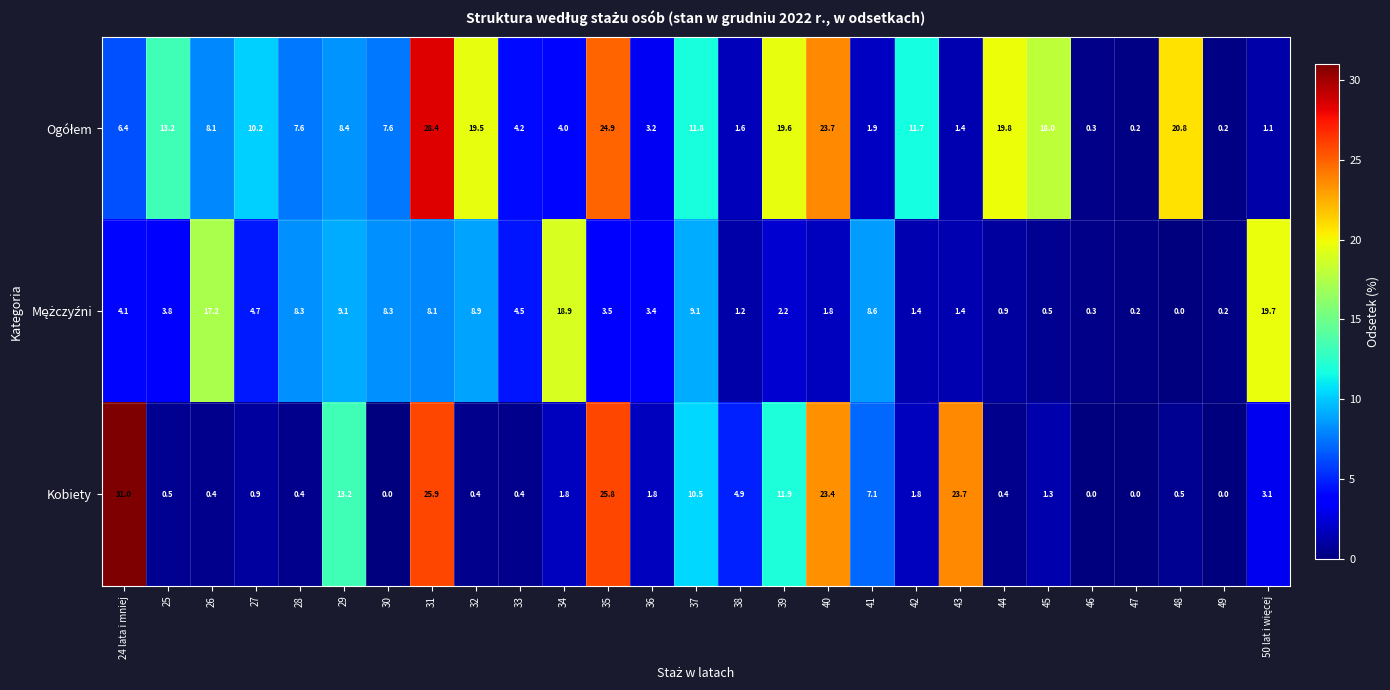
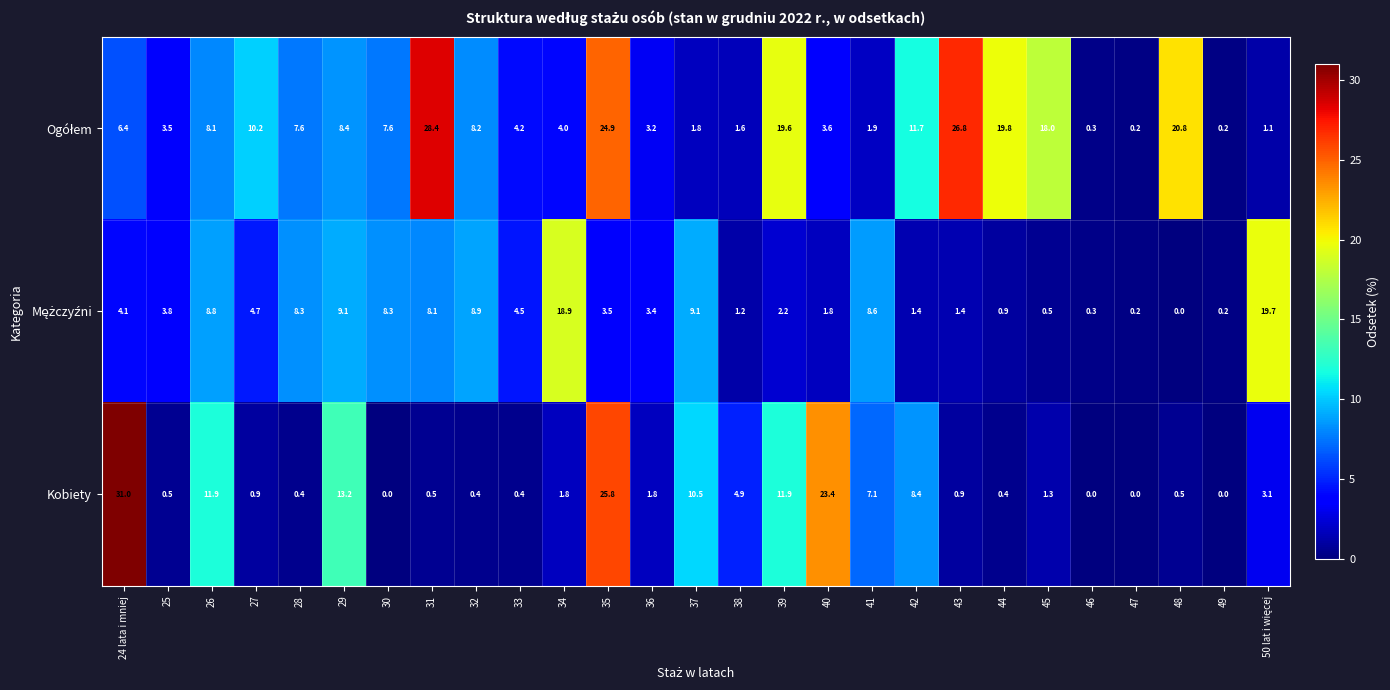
  {
    "Ogółem": {
      "24 lata i mniej": 6.4,
-     "25": 13.2,
+     "25": 3.5,
      "26": 8.1,
      "27": 10.2,
      "28": 7.6,
      "29": 8.4,
      "30": 7.6,
      "31": 28.4,
-     "32": 19.5,
+     "32": 8.2,
      "33": 4.2,
      "34": 4.0,
      "35": 24.9,
      "36": 3.2,
-     "37": 11.8,
+     "37": 1.8,
      "38": 1.6,
      "39": 19.6,
-     "40": 23.7,
+     "40": 3.6,
      "41": 1.9,
      "42": 11.7,
-     "43": 1.4,
+     "43": 26.8,
      "44": 19.8,
      "45": 18.0,
      "46": 0.3,
      "47": 0.2,
      "48": 20.8,
      "49": 0.2,
      "50 lat i więcej": 1.1
    },
    "Mężczyźni": {
      "24 lata i mniej": 4.1,
      "25": 3.8,
-     "26": 17.2,
+     "26": 8.8,
      "27": 4.7,
      "28": 8.3,
      "29": 9.1,
      "30": 8.3,
      "31": 8.1,
      "32": 8.9,
      "33": 4.5,
      "34": 18.9,
      "35": 3.5,
      "36": 3.4,
      "37": 9.1,
      "38": 1.2,
      "39": 2.2,
      "40": 1.8,
      "41": 8.6,
      "42": 1.4,
      "43": 1.4,
      "44": 0.9,
      "45": 0.5,
      "46": 0.3,
      "47": 0.2,
      "48": 0.0,
      "49": 0.2,
      "50 lat i więcej": 19.7
    },
    "Kobiety": {
      "24 lata i mniej": 31.0,
      "25": 0.5,
-     "26": 0.4,
+     "26": 11.9,
      "27": 0.9,
      "28": 0.4,
      "29": 13.2,
      "30": 0.0,
-     "31": 25.9,
+     "31": 0.5,
      "32": 0.4,
      "33": 0.4,
      "34": 1.8,
      "35": 25.8,
      "36": 1.8,
      "37": 10.5,
      "38": 4.9,
      "39": 11.9,
      "40": 23.4,
      "41": 7.1,
-     "42": 1.8,
-     "43": 23.7,
+     "42": 8.4,
+     "43": 0.9,
      "44": 0.4,
      "45": 1.3,
      "46": 0.0,
      "47": 0.0,
      "48": 0.5,
      "49": 0.0,
      "50 lat i więcej": 3.1
    }
  }
